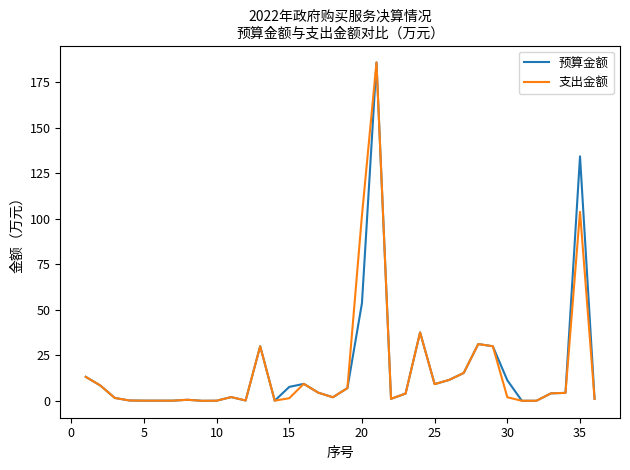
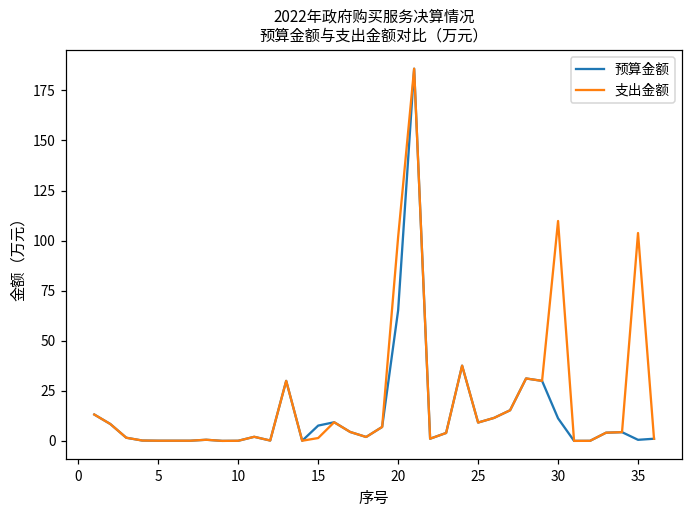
  {
    "预算金额": {
      "15": 8,
-     "20": 54,
+     "20": 65,
      "30": 11,
-     "35": 134
+     "35": 1
    },
    "支出金额": {
      "15": 1,
      "20": 102,
-     "30": 2,
+     "30": 110,
      "35": 104
    }
  }
